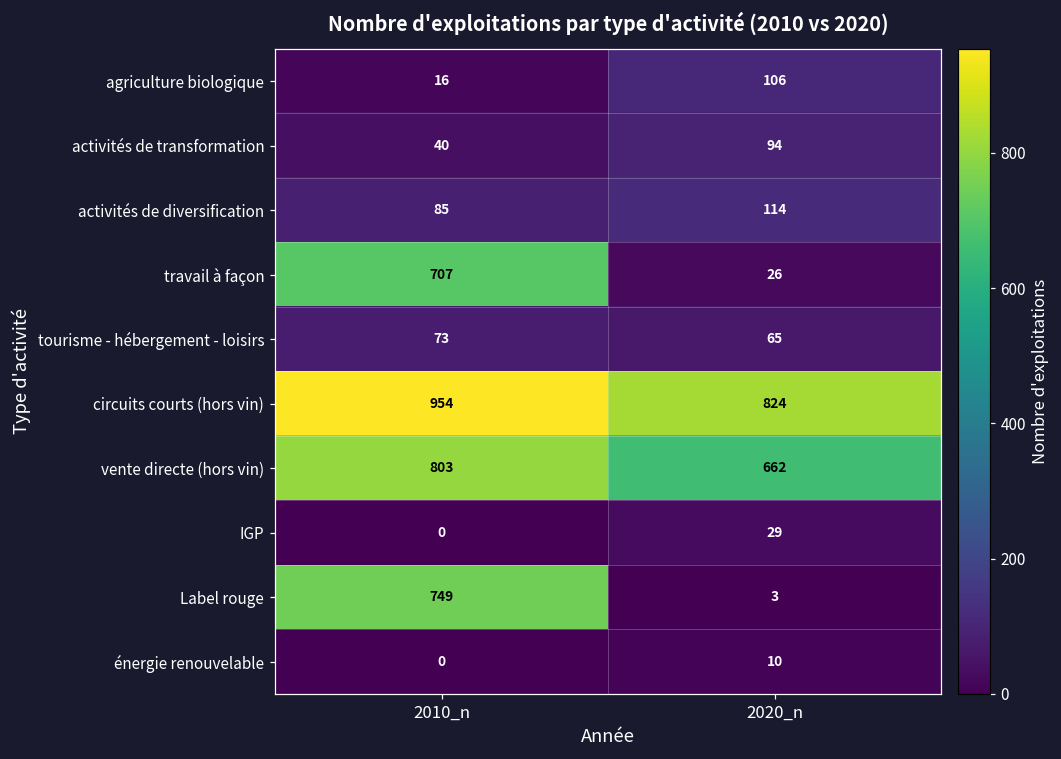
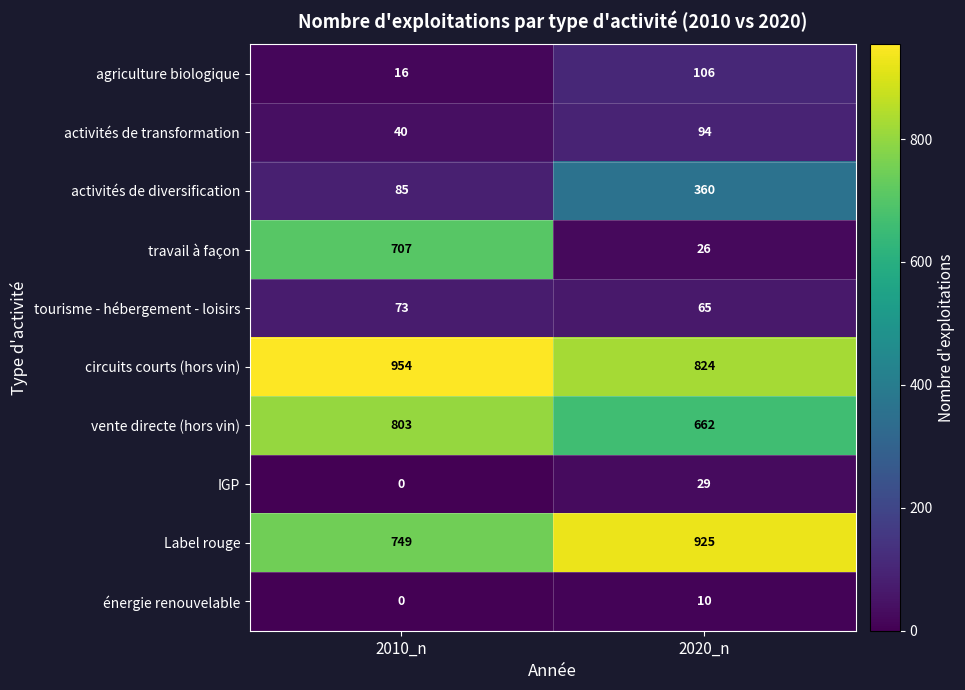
  {
    "agriculture biologique": {
      "2010_n": 16,
      "2020_n": 106
    },
    "activités de transformation": {
      "2010_n": 40,
      "2020_n": 94
    },
    "activités de diversification": {
      "2010_n": 85,
-     "2020_n": 114
+     "2020_n": 360
    },
    "travail à façon": {
      "2010_n": 707,
      "2020_n": 26
    },
    "tourisme - hébergement - loisirs": {
      "2010_n": 73,
      "2020_n": 65
    },
    "circuits courts (hors vin)": {
      "2010_n": 954,
      "2020_n": 824
    },
    "vente directe (hors vin)": {
      "2010_n": 803,
      "2020_n": 662
    },
    "IGP": {
      "2010_n": 0,
      "2020_n": 29
    },
    "Label rouge": {
      "2010_n": 749,
-     "2020_n": 3
+     "2020_n": 925
    },
    "énergie renouvelable": {
      "2010_n": 0,
      "2020_n": 10
    }
  }
